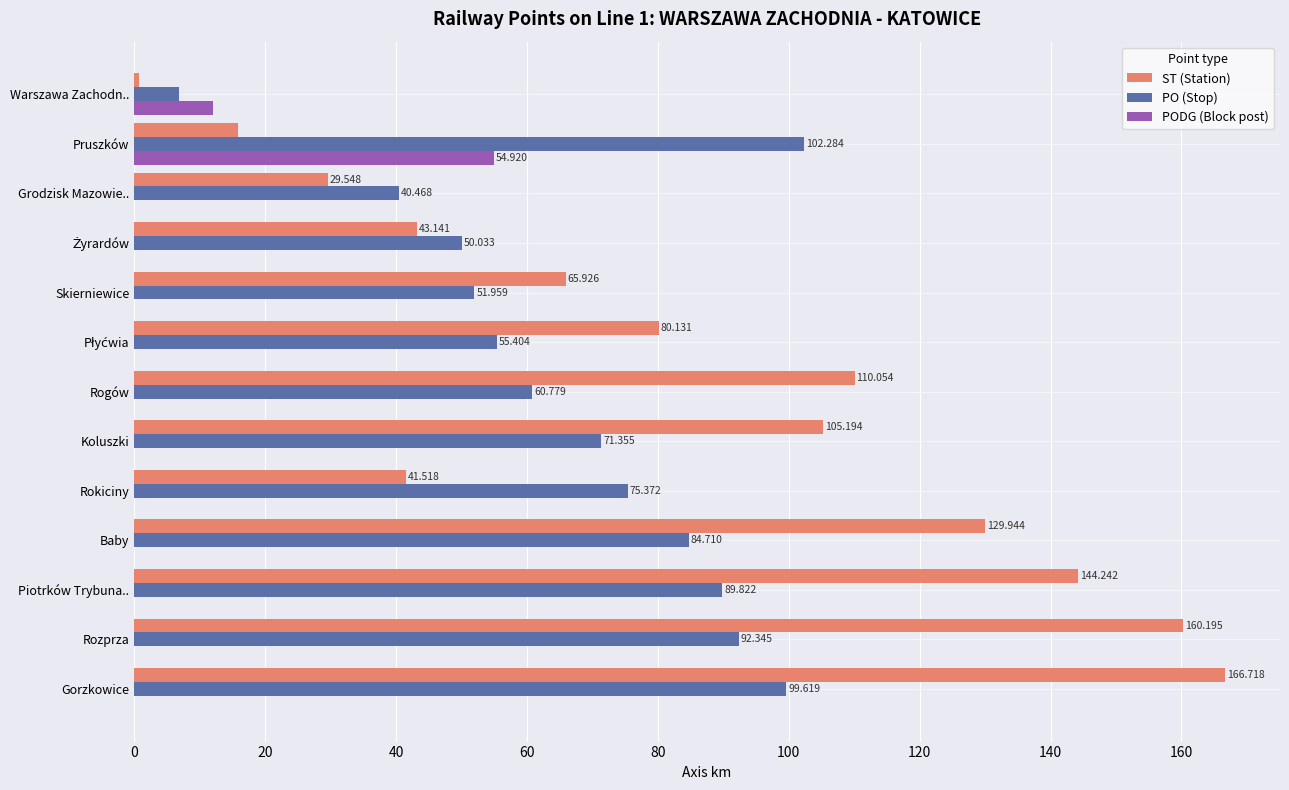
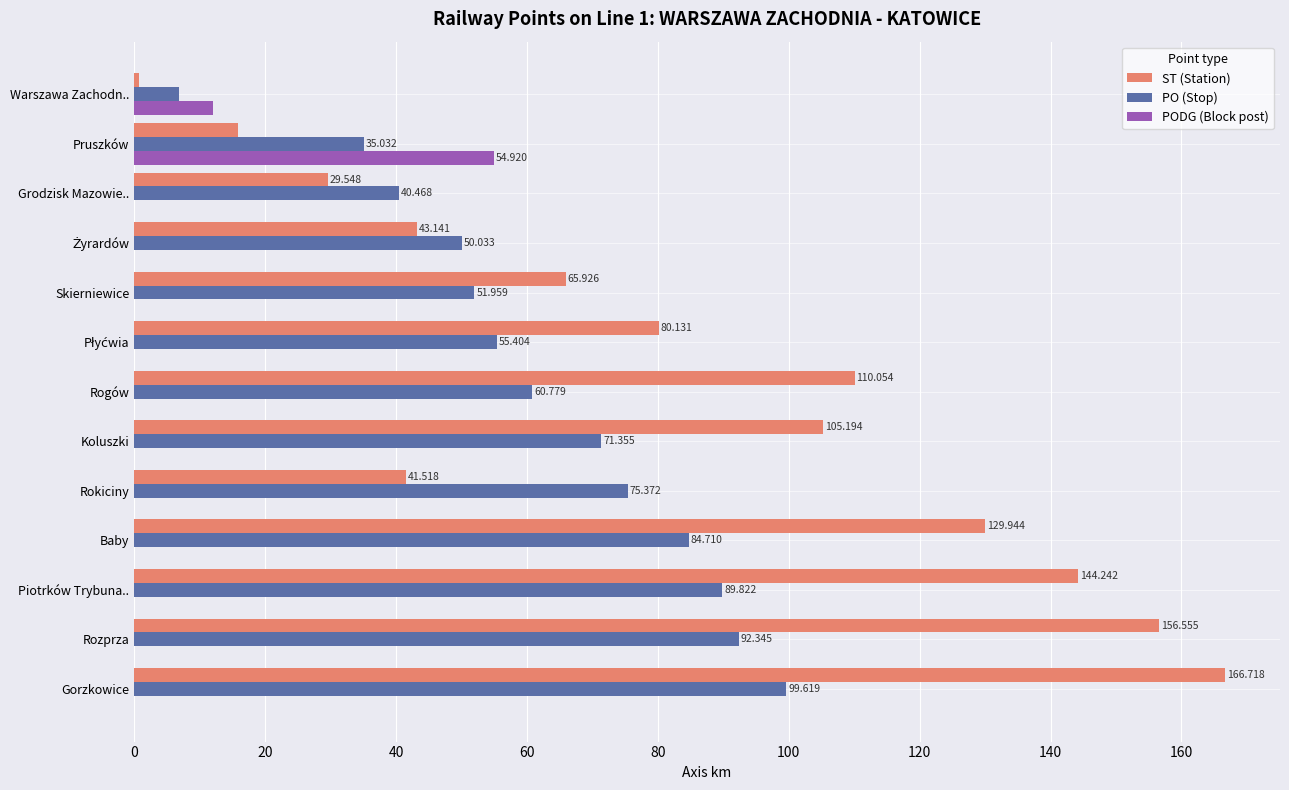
  {
    "ST (Station)": {
      "Grodzisk Mazowie..": 29.548,
      "Żyrardów": 43.141,
      "Skierniewice": 65.926,
      "Płyćwia": 80.131,
      "Rogów": 110.054,
      "Koluszki": 105.194,
      "Rokiciny": 41.518,
      "Baby": 129.944,
      "Piotrków Trybuna..": 144.242,
-     "Rozprza": 160.195,
+     "Rozprza": 156.555,
      "Gorzkowice": 166.718
    },
    "PO (Stop)": {
-     "Pruszków": 102.284,
+     "Pruszków": 35.032,
      "Grodzisk Mazowie..": 40.468,
      "Żyrardów": 50.033,
      "Skierniewice": 51.959,
      "Płyćwia": 55.404,
      "Rogów": 60.779,
      "Koluszki": 71.355,
      "Rokiciny": 75.372,
      "Baby": 84.710,
      "Piotrków Trybuna..": 89.822,
      "Rozprza": 92.345,
      "Gorzkowice": 99.619
    },
    "PODG (Block post)": {
      "Pruszków": 54.920
    }
  }
